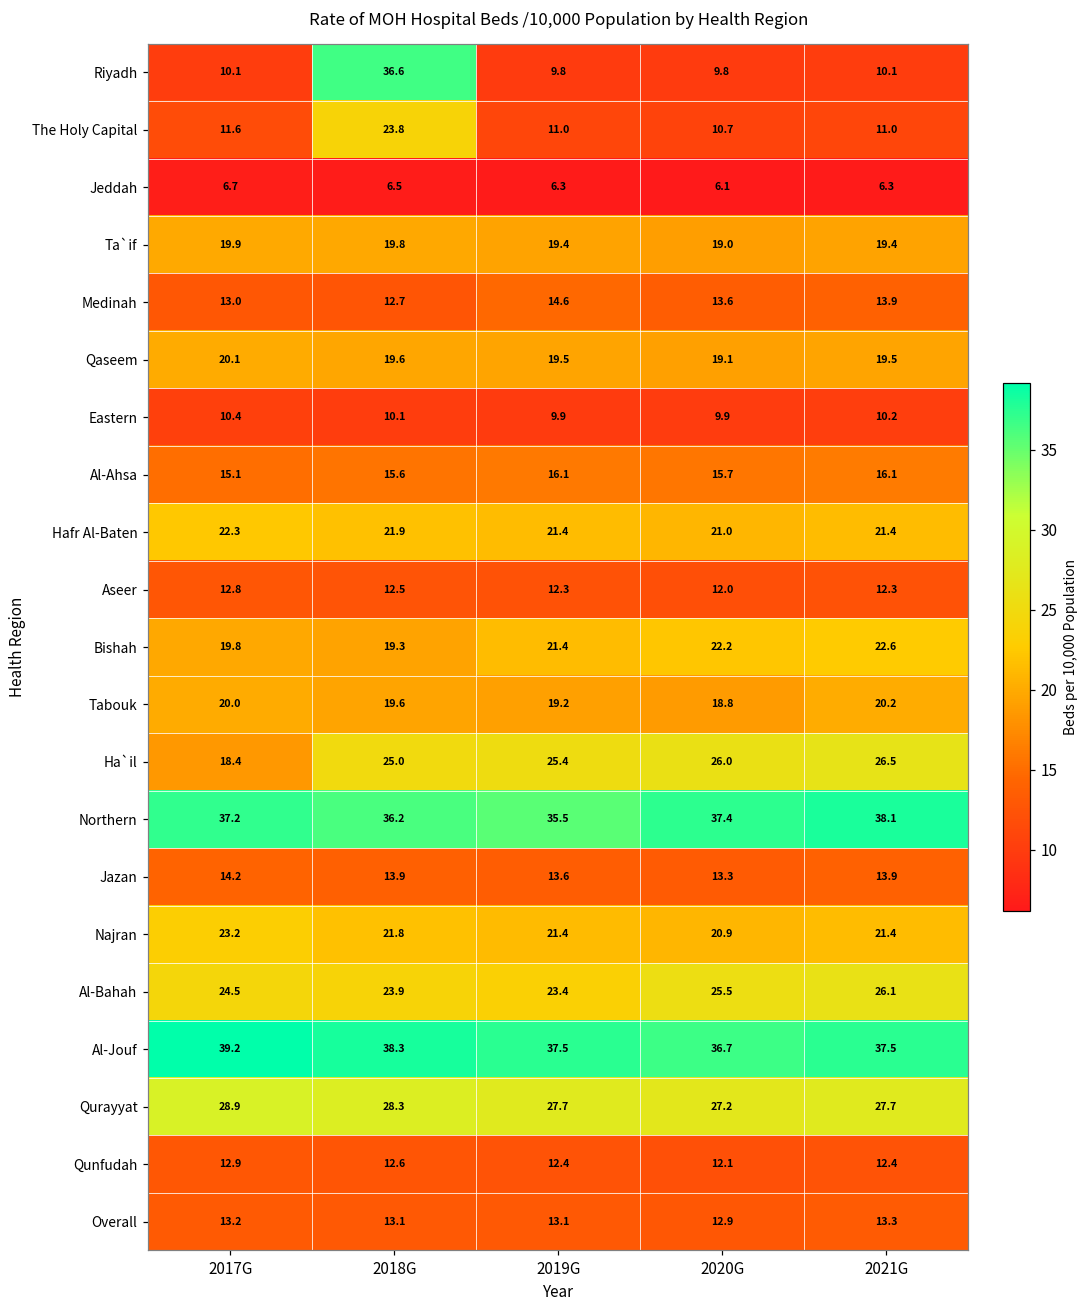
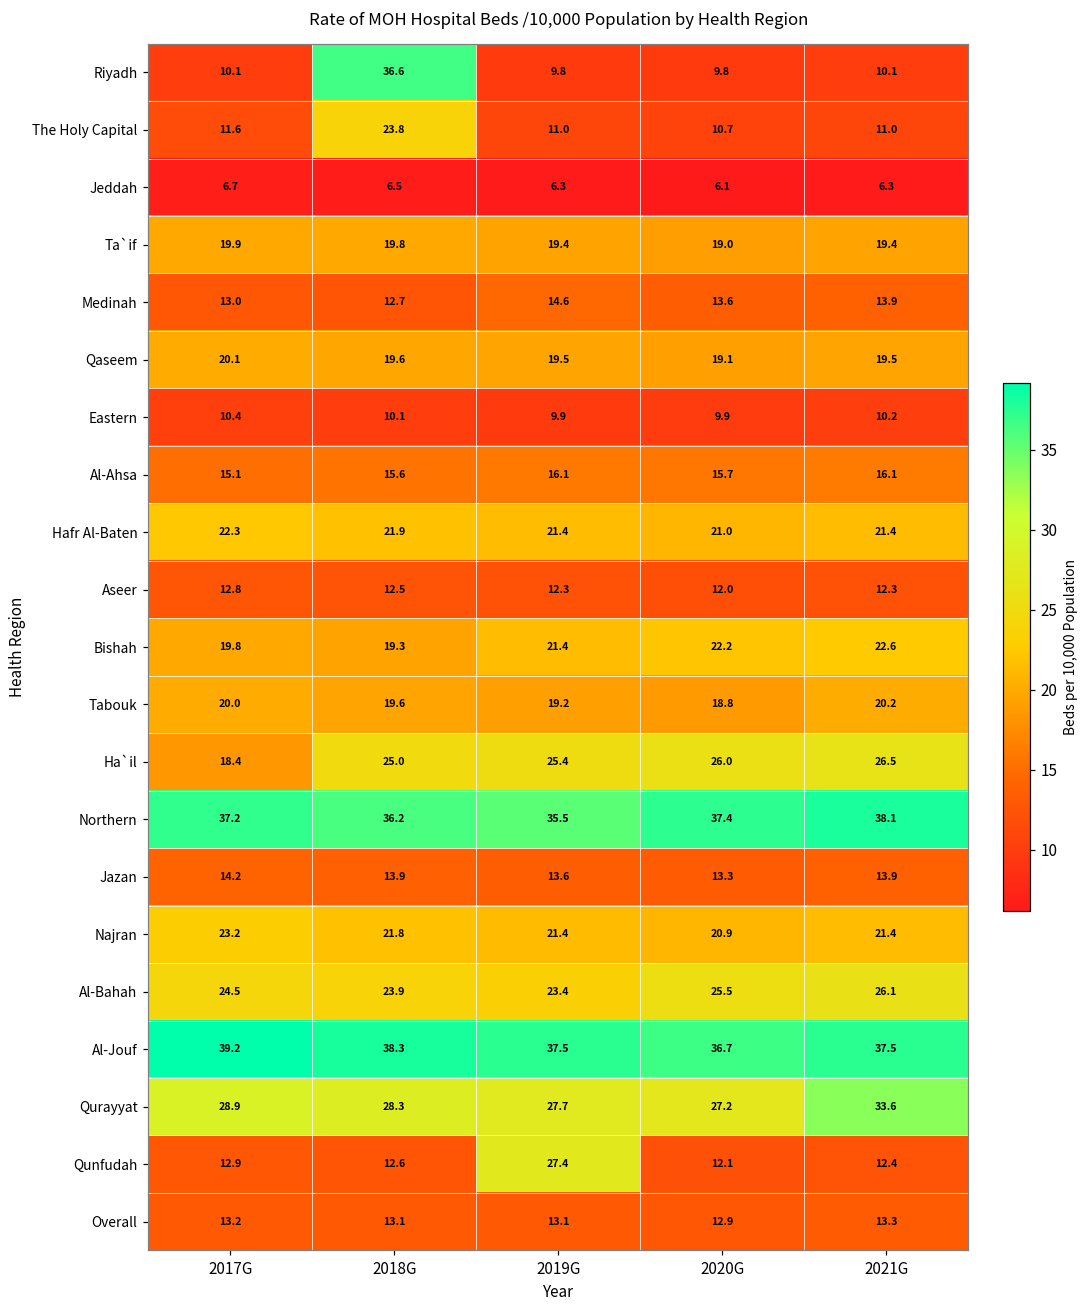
  {
    "Riyadh": {
      "2017G": 10.1,
      "2018G": 36.6,
      "2019G": 9.8,
      "2020G": 9.8,
      "2021G": 10.1
    },
    "The Holy Capital": {
      "2017G": 11.6,
      "2018G": 23.8,
      "2019G": 11.0,
      "2020G": 10.7,
      "2021G": 11.0
    },
    "Jeddah": {
      "2017G": 6.7,
      "2018G": 6.5,
      "2019G": 6.3,
      "2020G": 6.1,
      "2021G": 6.3
    },
    "Ta`if": {
      "2017G": 19.9,
      "2018G": 19.8,
      "2019G": 19.4,
      "2020G": 19.0,
      "2021G": 19.4
    },
    "Medinah": {
      "2017G": 13.0,
      "2018G": 12.7,
      "2019G": 14.6,
      "2020G": 13.6,
      "2021G": 13.9
    },
    "Qaseem": {
      "2017G": 20.1,
      "2018G": 19.6,
      "2019G": 19.5,
      "2020G": 19.1,
      "2021G": 19.5
    },
    "Eastern": {
      "2017G": 10.4,
      "2018G": 10.1,
      "2019G": 9.9,
      "2020G": 9.9,
      "2021G": 10.2
    },
    "Al-Ahsa": {
      "2017G": 15.1,
      "2018G": 15.6,
      "2019G": 16.1,
      "2020G": 15.7,
      "2021G": 16.1
    },
    "Hafr Al-Baten": {
      "2017G": 22.3,
      "2018G": 21.9,
      "2019G": 21.4,
      "2020G": 21.0,
      "2021G": 21.4
    },
    "Aseer": {
      "2017G": 12.8,
      "2018G": 12.5,
      "2019G": 12.3,
      "2020G": 12.0,
      "2021G": 12.3
    },
    "Bishah": {
      "2017G": 19.8,
      "2018G": 19.3,
      "2019G": 21.4,
      "2020G": 22.2,
      "2021G": 22.6
    },
    "Tabouk": {
      "2017G": 20.0,
      "2018G": 19.6,
      "2019G": 19.2,
      "2020G": 18.8,
      "2021G": 20.2
    },
    "Ha`il": {
      "2017G": 18.4,
      "2018G": 25.0,
      "2019G": 25.4,
      "2020G": 26.0,
      "2021G": 26.5
    },
    "Northern": {
      "2017G": 37.2,
      "2018G": 36.2,
      "2019G": 35.5,
      "2020G": 37.4,
      "2021G": 38.1
    },
    "Jazan": {
      "2017G": 14.2,
      "2018G": 13.9,
      "2019G": 13.6,
      "2020G": 13.3,
      "2021G": 13.9
    },
    "Najran": {
      "2017G": 23.2,
      "2018G": 21.8,
      "2019G": 21.4,
      "2020G": 20.9,
      "2021G": 21.4
    },
    "Al-Bahah": {
      "2017G": 24.5,
      "2018G": 23.9,
      "2019G": 23.4,
      "2020G": 25.5,
      "2021G": 26.1
    },
    "Al-Jouf": {
      "2017G": 39.2,
      "2018G": 38.3,
      "2019G": 37.5,
      "2020G": 36.7,
      "2021G": 37.5
    },
    "Qurayyat": {
      "2017G": 28.9,
      "2018G": 28.3,
      "2019G": 27.7,
      "2020G": 27.2,
-     "2021G": 27.7
+     "2021G": 33.6
    },
    "Qunfudah": {
      "2017G": 12.9,
      "2018G": 12.6,
-     "2019G": 12.4,
+     "2019G": 27.4,
      "2020G": 12.1,
      "2021G": 12.4
    },
    "Overall": {
      "2017G": 13.2,
      "2018G": 13.1,
      "2019G": 13.1,
      "2020G": 12.9,
      "2021G": 13.3
    }
  }
